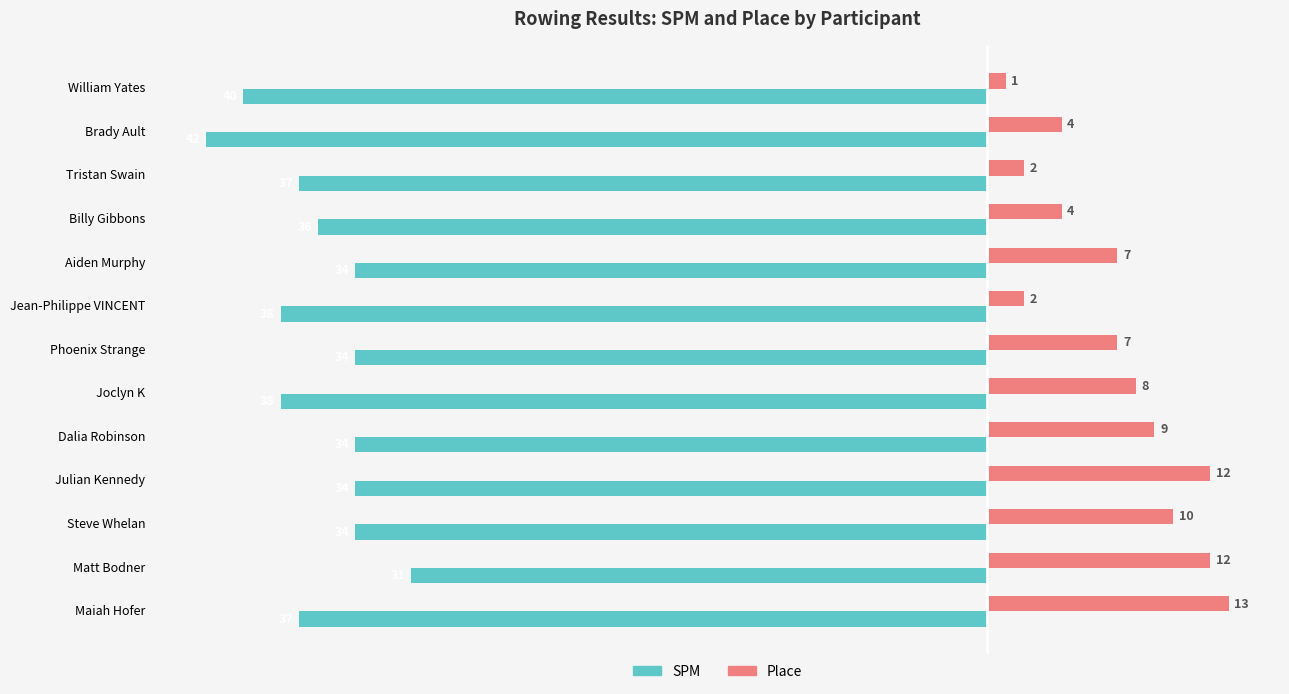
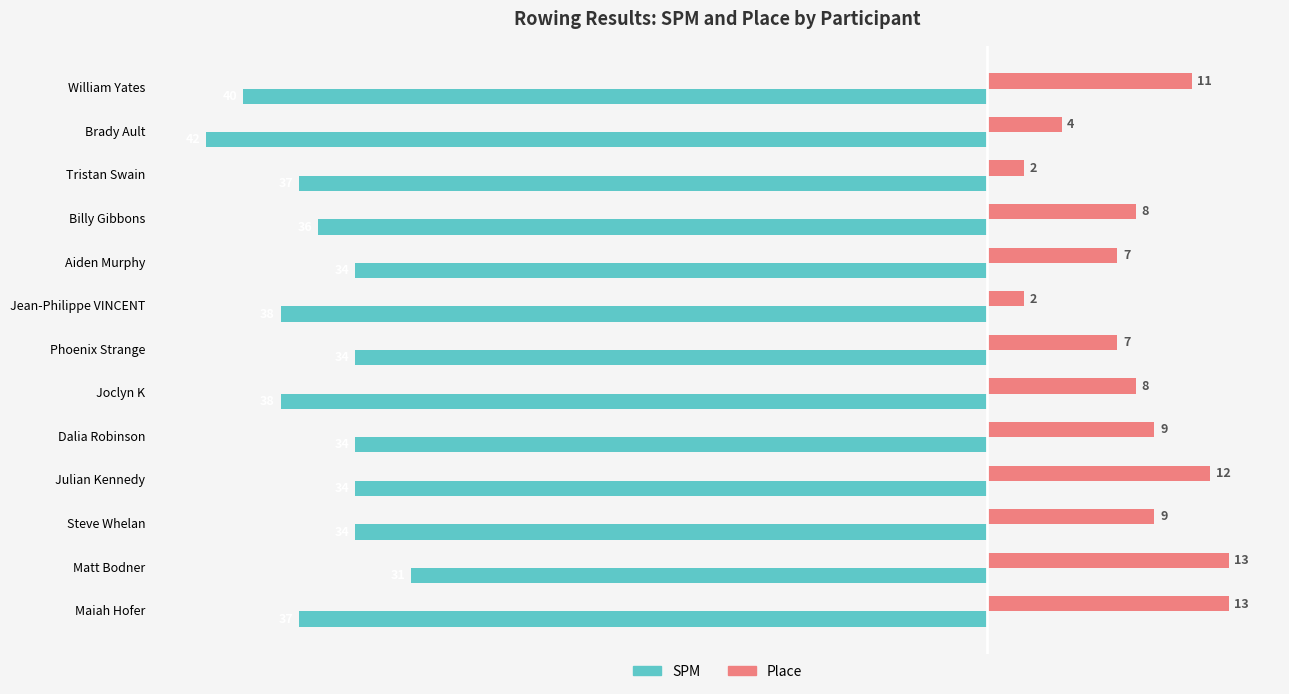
  {
    "Place": {
-     "William Yates": 1,
+     "William Yates": 11,
      "Brady Ault": 4,
      "Tristan Swain": 2,
-     "Billy Gibbons": 4,
+     "Billy Gibbons": 8,
      "Aiden Murphy": 7,
      "Jean-Philippe VINCENT": 2,
      "Phoenix Strange": 7,
      "Joclyn K": 8,
      "Dalia Robinson": 9,
      "Julian Kennedy": 12,
-     "Steve Whelan": 10,
-     "Matt Bodner": 12,
+     "Steve Whelan": 9,
+     "Matt Bodner": 13,
      "Maiah Hofer": 13
    }
  }
